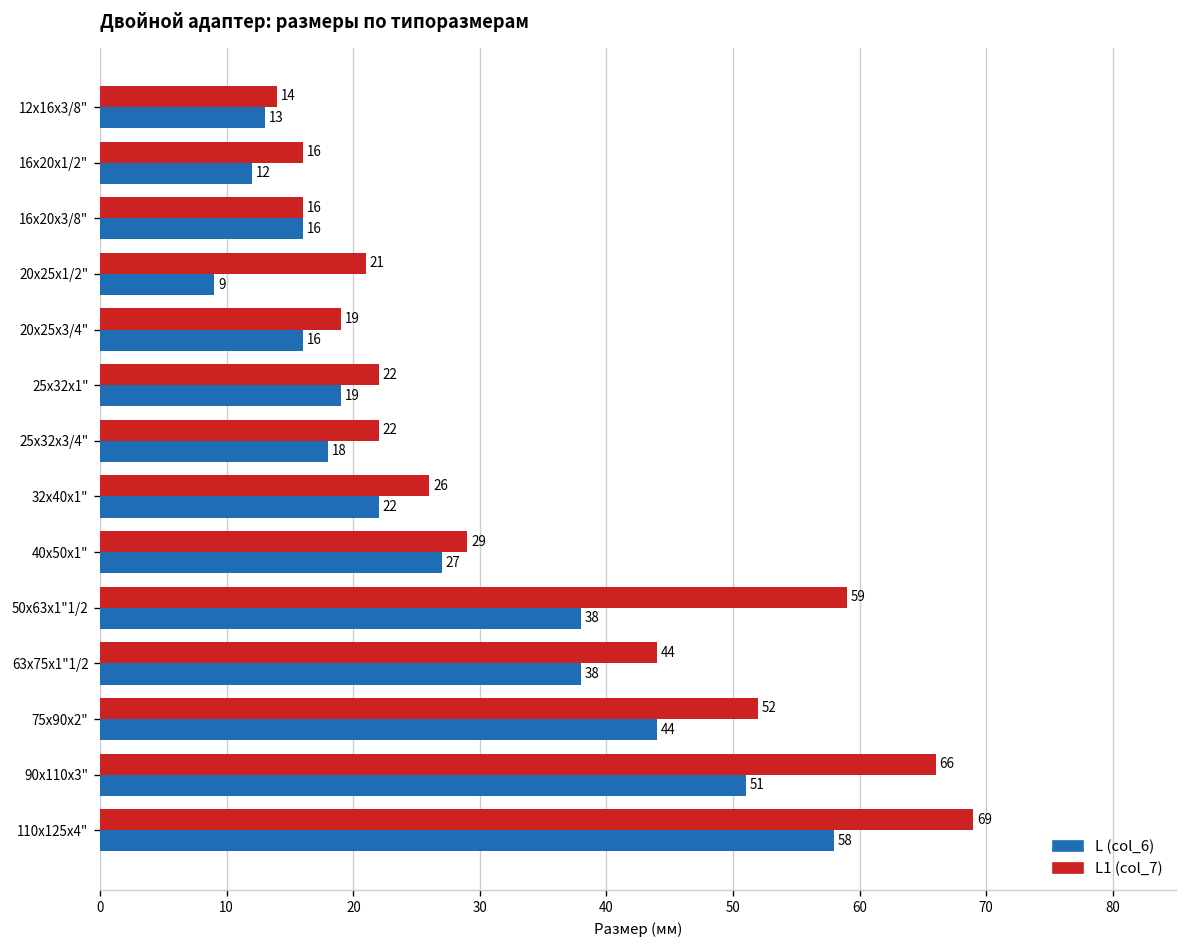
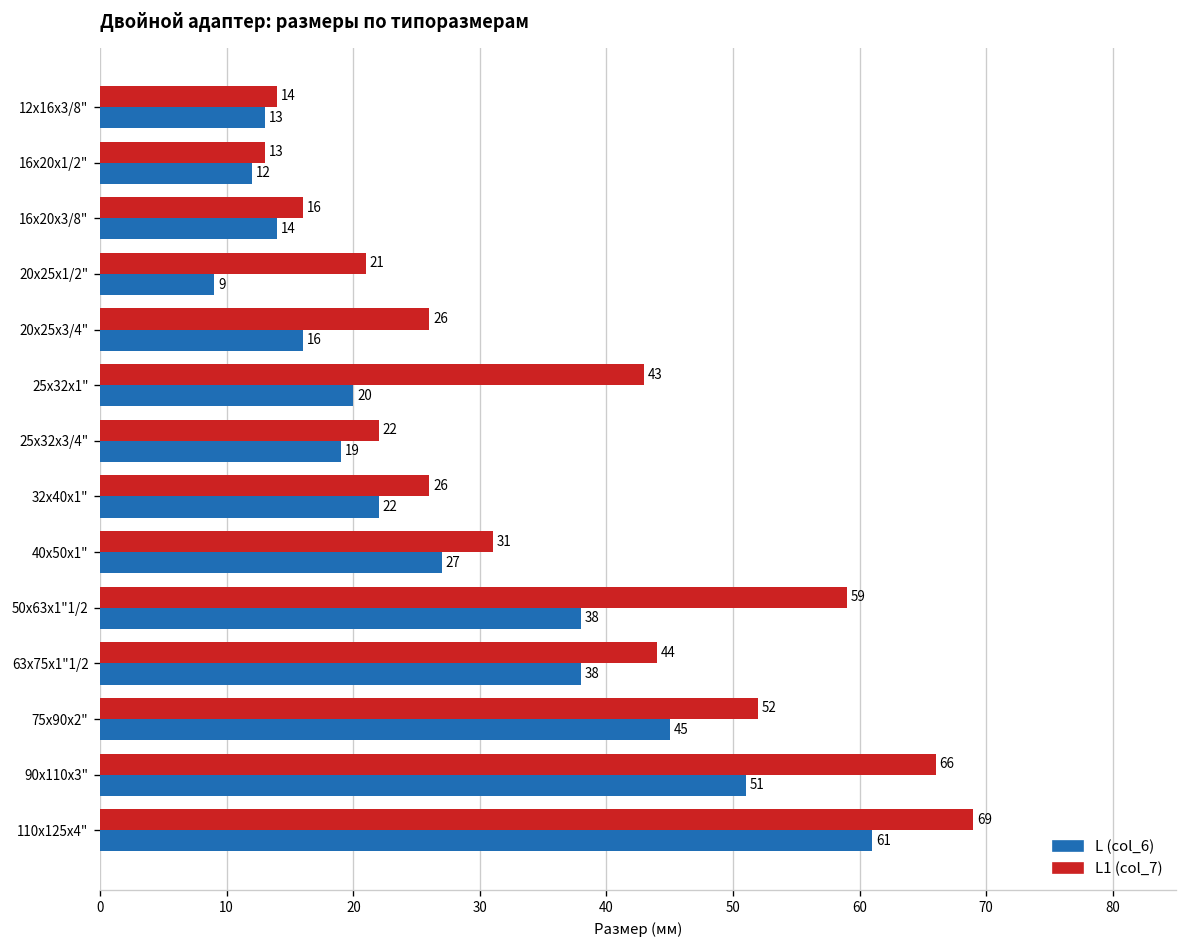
  {
    "L (col_6)": {
      "12x16x3/8\"": 13,
      "16x20x1/2\"": 12,
-     "16x20x3/8\"": 16,
+     "16x20x3/8\"": 14,
      "20x25x1/2\"": 9,
      "20x25x3/4\"": 16,
-     "25x32x1\"": 19,
-     "25x32x3/4\"": 18,
+     "25x32x1\"": 20,
+     "25x32x3/4\"": 19,
      "32x40x1\"": 22,
      "40x50x1\"": 27,
      "50x63x1\"1/2": 38,
      "63x75x1\"1/2": 38,
-     "75x90x2\"": 44,
+     "75x90x2\"": 45,
      "90x110x3\"": 51,
-     "110x125x4\"": 58
+     "110x125x4\"": 61
    },
    "L1 (col_7)": {
      "12x16x3/8\"": 14,
-     "16x20x1/2\"": 16,
+     "16x20x1/2\"": 13,
      "16x20x3/8\"": 16,
      "20x25x1/2\"": 21,
-     "20x25x3/4\"": 19,
-     "25x32x1\"": 22,
+     "20x25x3/4\"": 26,
+     "25x32x1\"": 43,
      "25x32x3/4\"": 22,
      "32x40x1\"": 26,
-     "40x50x1\"": 29,
+     "40x50x1\"": 31,
      "50x63x1\"1/2": 59,
      "63x75x1\"1/2": 44,
      "75x90x2\"": 52,
      "90x110x3\"": 66,
      "110x125x4\"": 69
    }
  }
